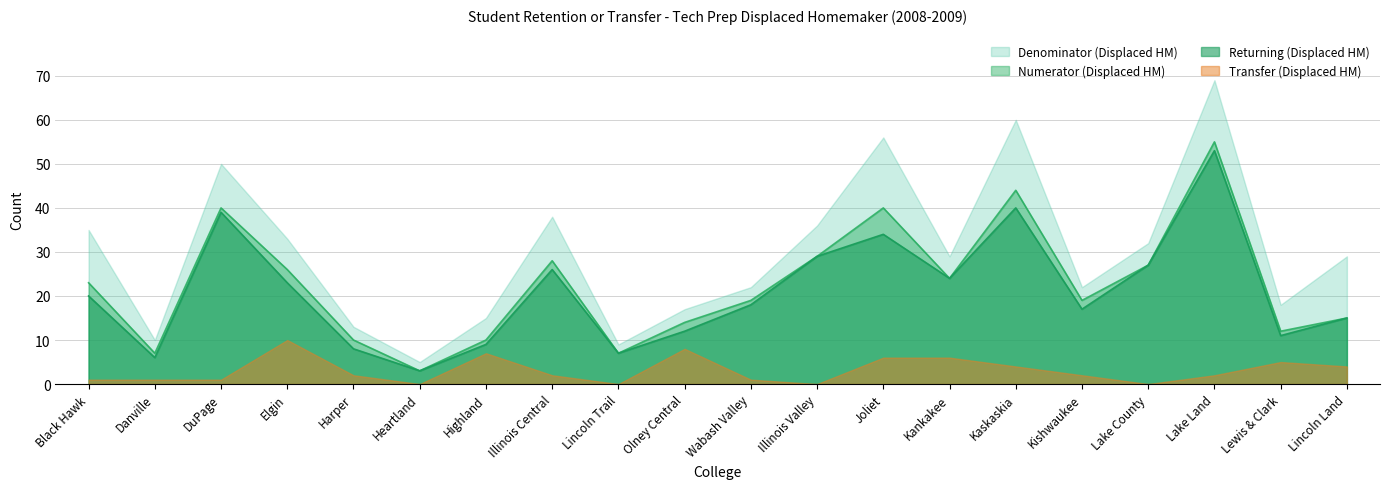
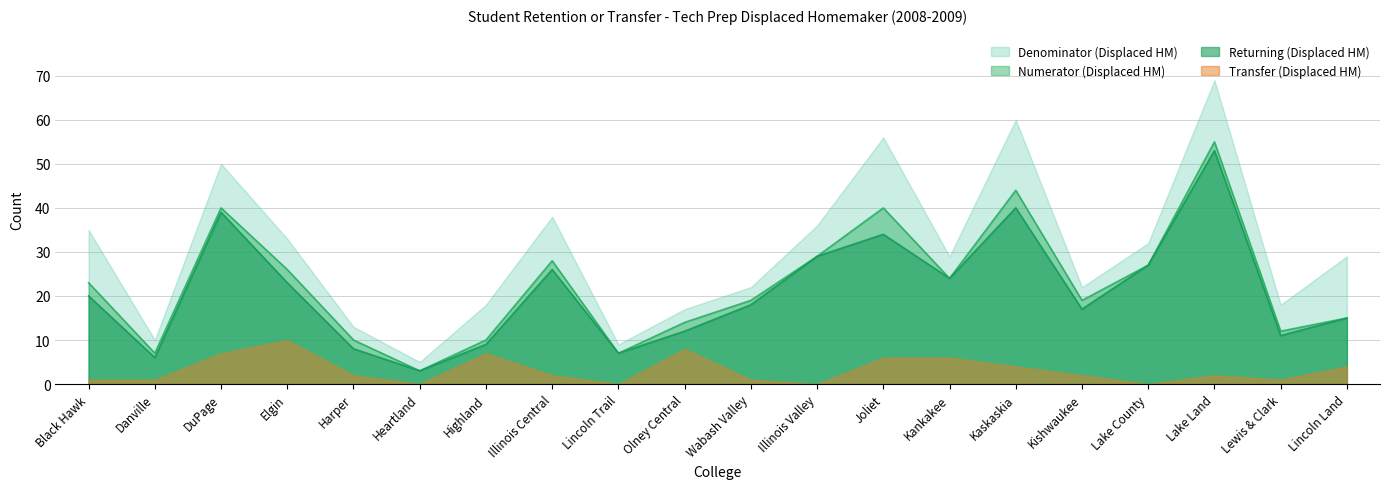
  {
    "Denominator (Displaced HM)": {
      "Black Hawk": 35,
      "Danville": 10,
      "DuPage": 50,
      "Elgin": 33,
      "Harper": 13,
      "Heartland": 5,
-     "Highland": 15,
+     "Highland": 18,
      "Illinois Central": 38,
      "Lincoln Trail": 9,
      "Olney Central": 17,
      "Wabash Valley": 22,
      "Illinois Valley": 36,
      "Joliet": 56,
      "Kankakee": 29,
      "Kaskaskia": 60,
      "Kishwaukee": 22,
      "Lake County": 32,
      "Lake Land": 69,
      "Lewis & Clark": 18,
      "Lincoln Land": 29
    },
    "Transfer (Displaced HM)": {
      "Black Hawk": 1,
      "Danville": 1,
-     "DuPage": 1,
+     "DuPage": 7,
      "Elgin": 10,
      "Harper": 2,
      "Heartland": 0,
      "Highland": 7,
      "Illinois Central": 2,
      "Lincoln Trail": 0,
      "Olney Central": 8,
      "Wabash Valley": 1,
      "Illinois Valley": 0,
      "Joliet": 6,
      "Kankakee": 6,
      "Kaskaskia": 4,
      "Kishwaukee": 2,
      "Lake County": 0,
      "Lake Land": 2,
-     "Lewis & Clark": 5,
+     "Lewis & Clark": 1,
      "Lincoln Land": 4
    }
  }
